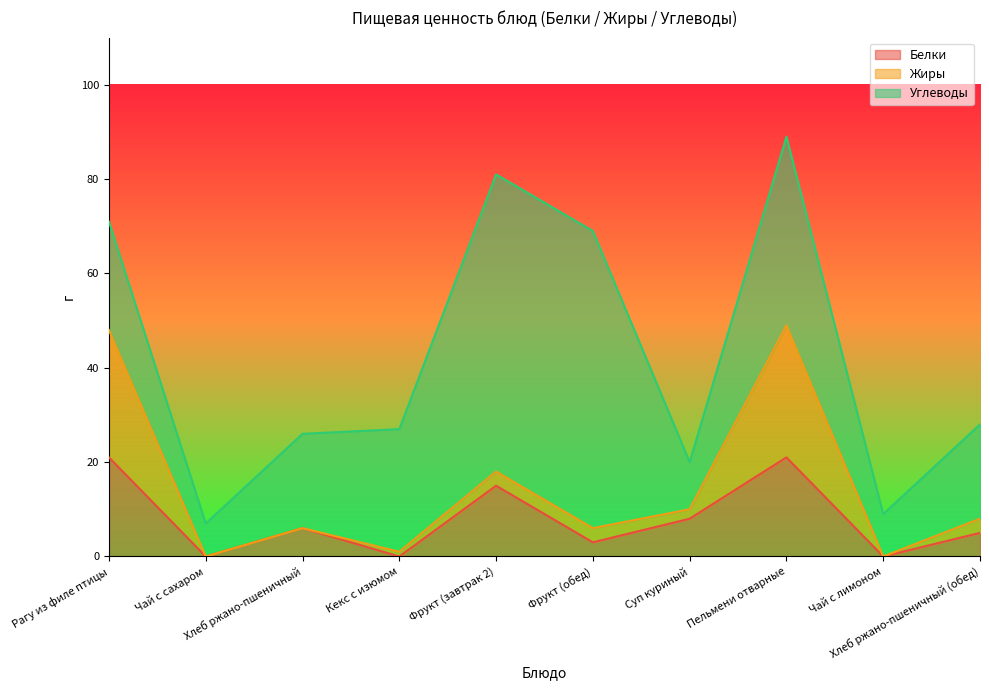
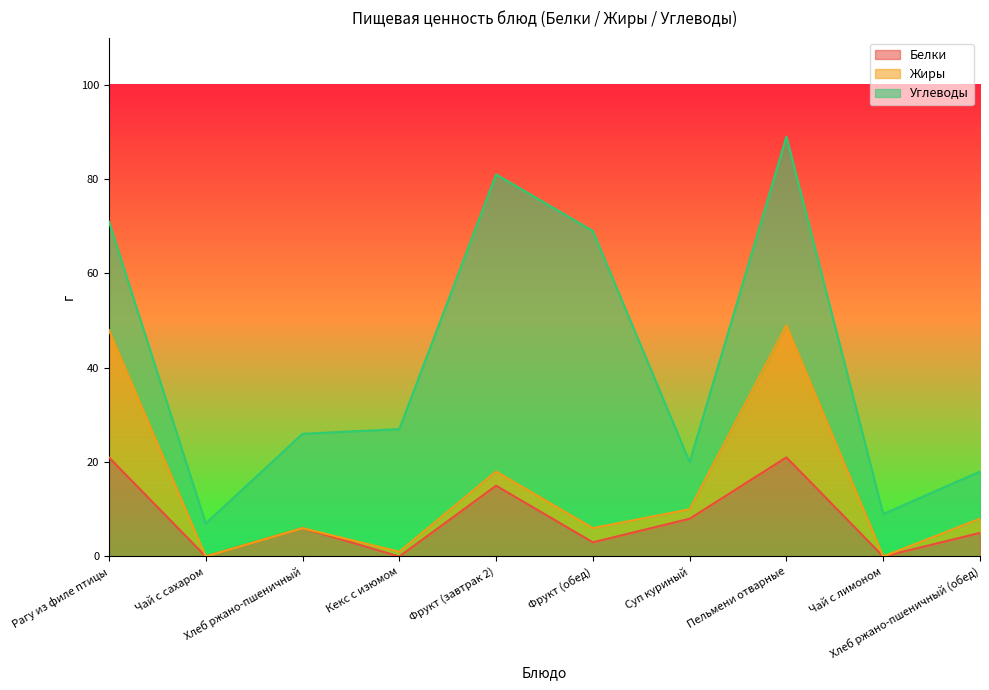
  {
    "Белки": {
      "Рагу из филе птицы": 21,
      "Кекс с изюмом": 0,
      "Фрукт (завтрак 2)": 15,
      "Фрукт (обед)": 3,
      "Суп куриный": 8,
      "Пельмени отварные": 21,
      "Хлеб ржано-пшеничный (обед)": 5
    },
    "Жиры": {
      "Рагу из филе птицы": 27,
      "Кекс с изюмом": 1,
      "Фрукт (завтрак 2)": 3,
      "Фрукт (обед)": 3,
      "Суп куриный": 2,
      "Пельмени отварные": 28,
      "Хлеб ржано-пшеничный (обед)": 3
    },
    "Углеводы": {
      "Рагу из филе птицы": 23,
      "Чай с сахаром": 7,
      "Хлеб ржано-пшеничный": 20,
      "Кекс с изюмом": 26,
      "Фрукт (завтрак 2)": 63,
      "Фрукт (обед)": 63,
      "Суп куриный": 10,
      "Пельмени отварные": 40,
      "Чай с лимоном": 9,
-     "Хлеб ржано-пшеничный (обед)": 20
+     "Хлеб ржано-пшеничный (обед)": 10
    }
  }
